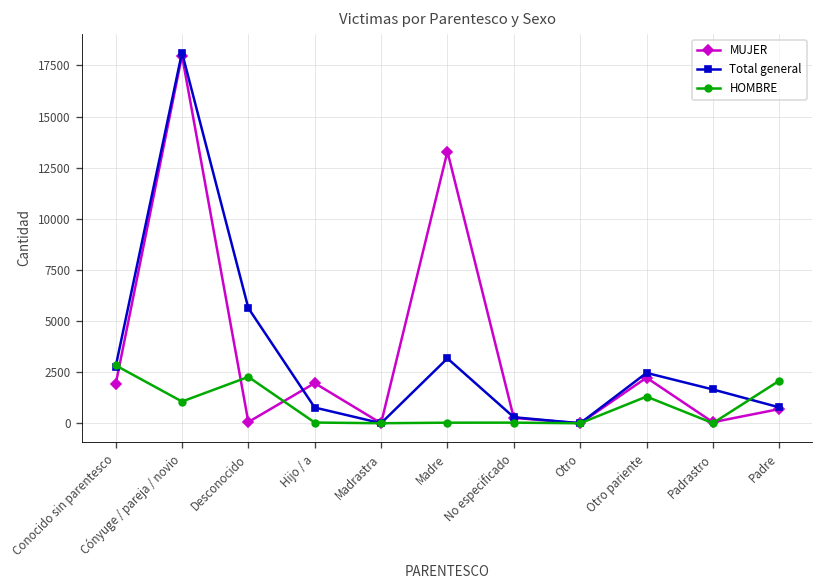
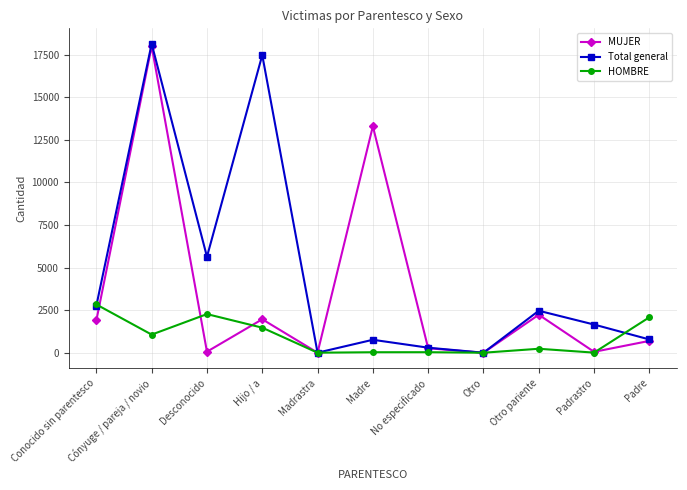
  {
    "MUJER": {
      "Conocido sin parentesco": 1900,
      "Desconocido": 100,
      "Hijo / a": 2000,
      "Madre": 13300,
      "Otro pariente": 2200
    },
    "Total general": {
      "Desconocido": 5600,
-     "Hijo / a": 800,
-     "Madre": 3200,
+     "Hijo / a": 17500,
+     "Madre": 800,
      "Otro pariente": 2500,
      "Padrastro": 1700
    },
    "HOMBRE": {
      "Cónyuge / pareja / novio": 1100,
      "Desconocido": 2300,
-     "Hijo / a": 0,
+     "Hijo / a": 1500,
      "Madre": 0,
      "No especificado": 0,
-     "Otro pariente": 1300,
+     "Otro pariente": 200,
      "Padre": 2100
    }
  }
